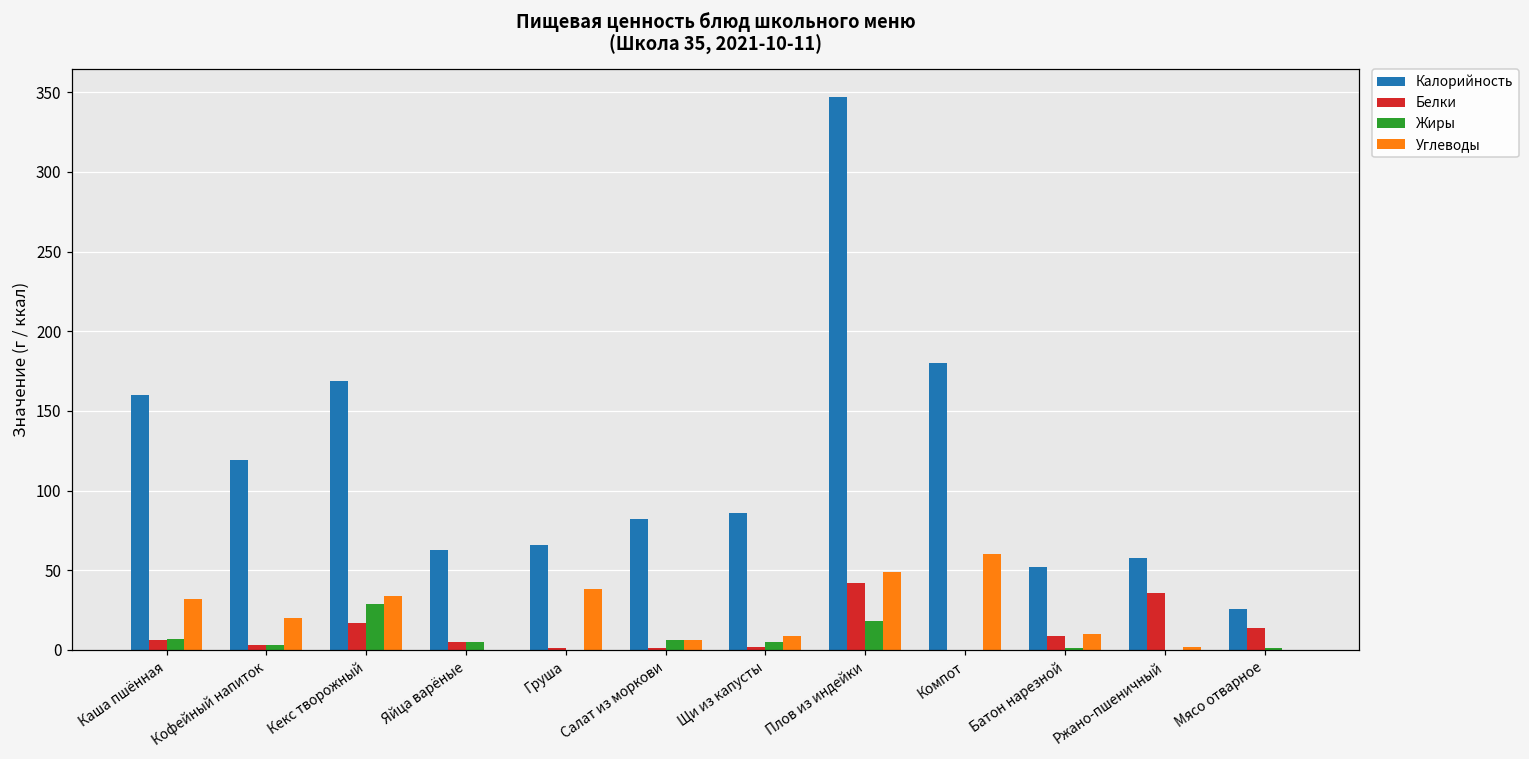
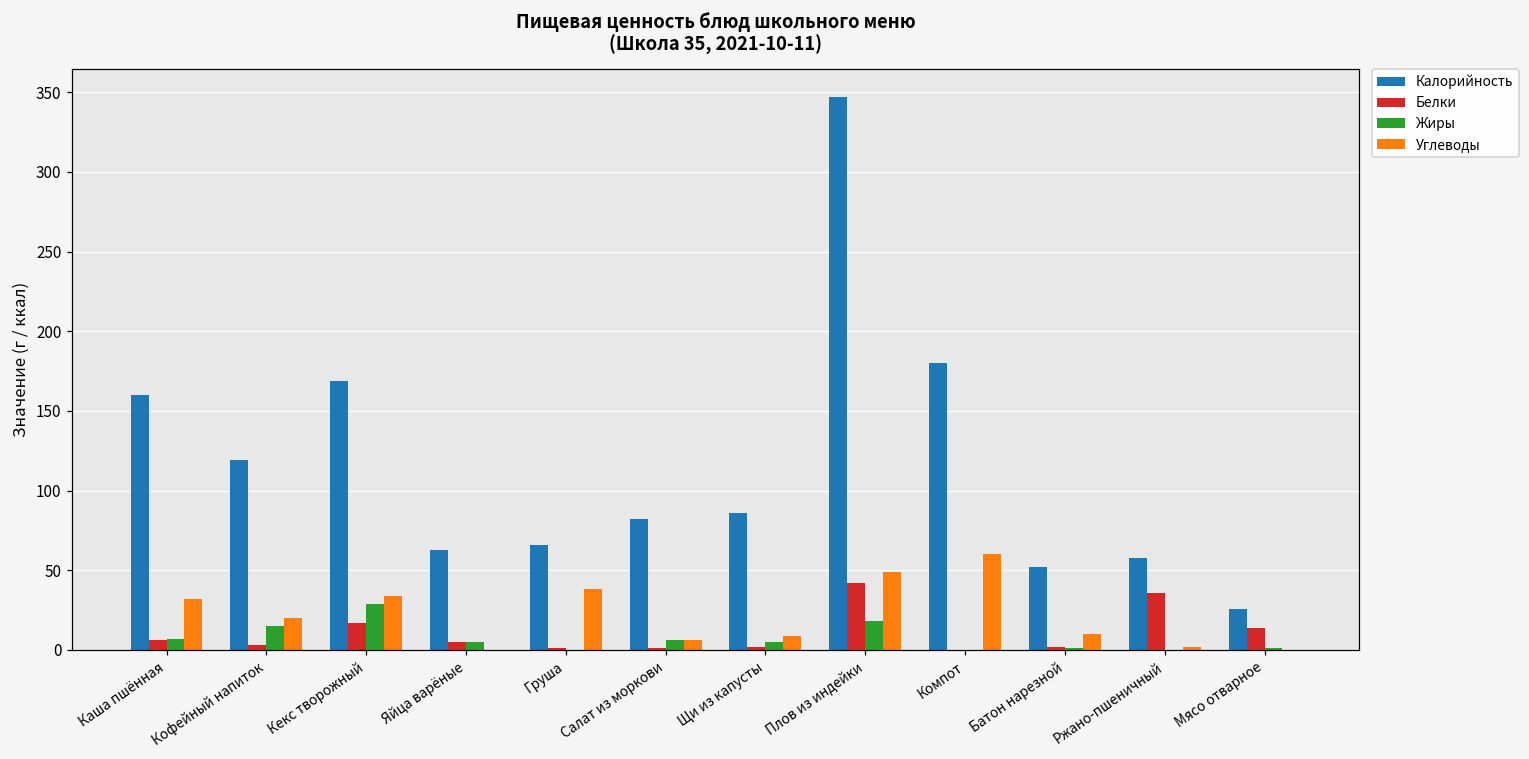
  {
    "Калорийность": {
      "Каша пшённая": 160,
      "Кофейный напиток": 119,
      "Кекс творожный": 169,
      "Яйца варёные": 63,
      "Груша": 66,
      "Салат из моркови": 82,
      "Щи из капусты": 86,
      "Плов из индейки": 347,
      "Компот": 180,
      "Батон нарезной": 52,
      "Ржано-пшеничный": 58,
      "Мясо отварное": 26
    },
    "Белки": {
      "Каша пшённая": 6,
      "Кофейный напиток": 3,
      "Кекс творожный": 17,
      "Яйца варёные": 5,
      "Щи из капусты": 2,
      "Плов из индейки": 42,
      "Компот": 0,
-     "Батон нарезной": 9,
+     "Батон нарезной": 2,
      "Ржано-пшеничный": 36,
      "Мясо отварное": 14
    },
    "Жиры": {
      "Каша пшённая": 7,
-     "Кофейный напиток": 3,
+     "Кофейный напиток": 15,
      "Кекс творожный": 29,
      "Яйца варёные": 5,
      "Груша": 0,
      "Салат из моркови": 6,
      "Щи из капусты": 5,
      "Плов из индейки": 18,
      "Компот": 0,
      "Ржано-пшеничный": 0
    },
    "Углеводы": {
      "Каша пшённая": 32,
      "Кофейный напиток": 20,
      "Кекс творожный": 34,
      "Яйца варёные": 0,
      "Груша": 38,
      "Салат из моркови": 6,
      "Щи из капусты": 9,
      "Плов из индейки": 49,
      "Компот": 60,
      "Батон нарезной": 10,
      "Ржано-пшеничный": 2,
      "Мясо отварное": 0
    }
  }
